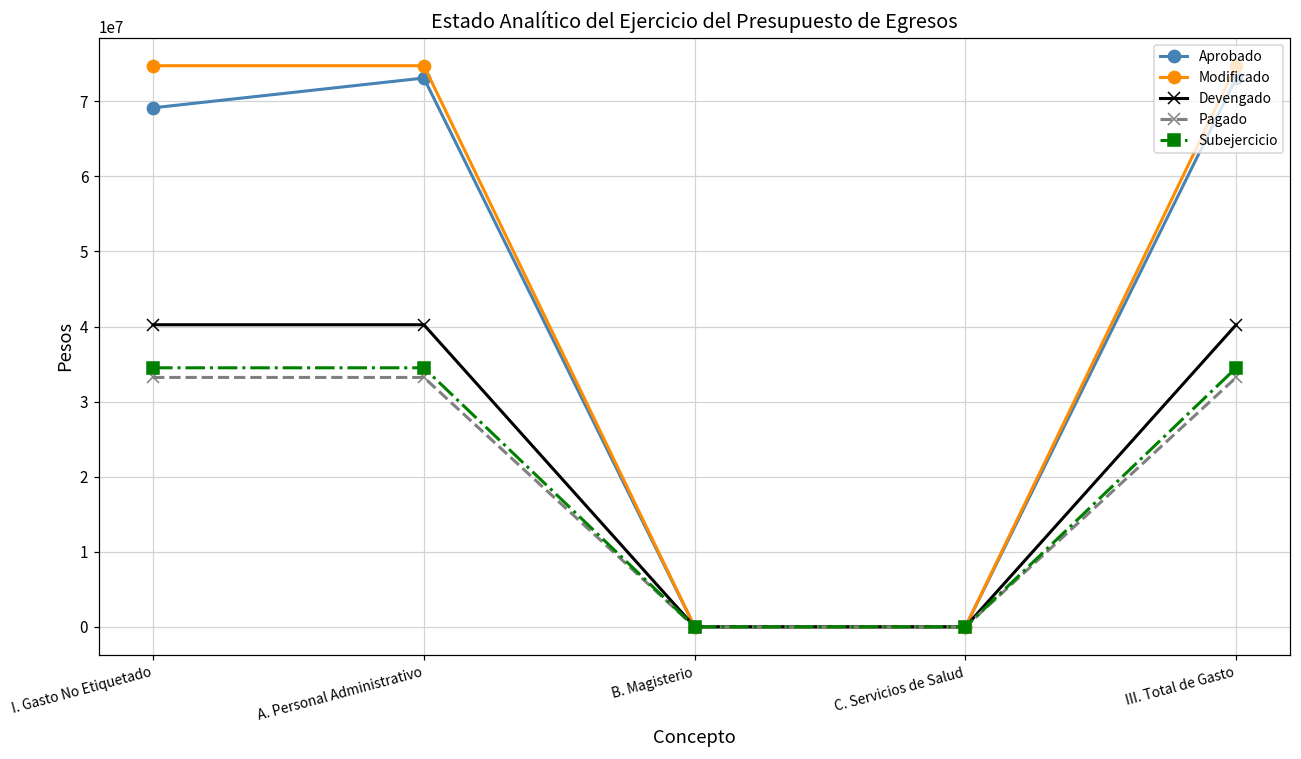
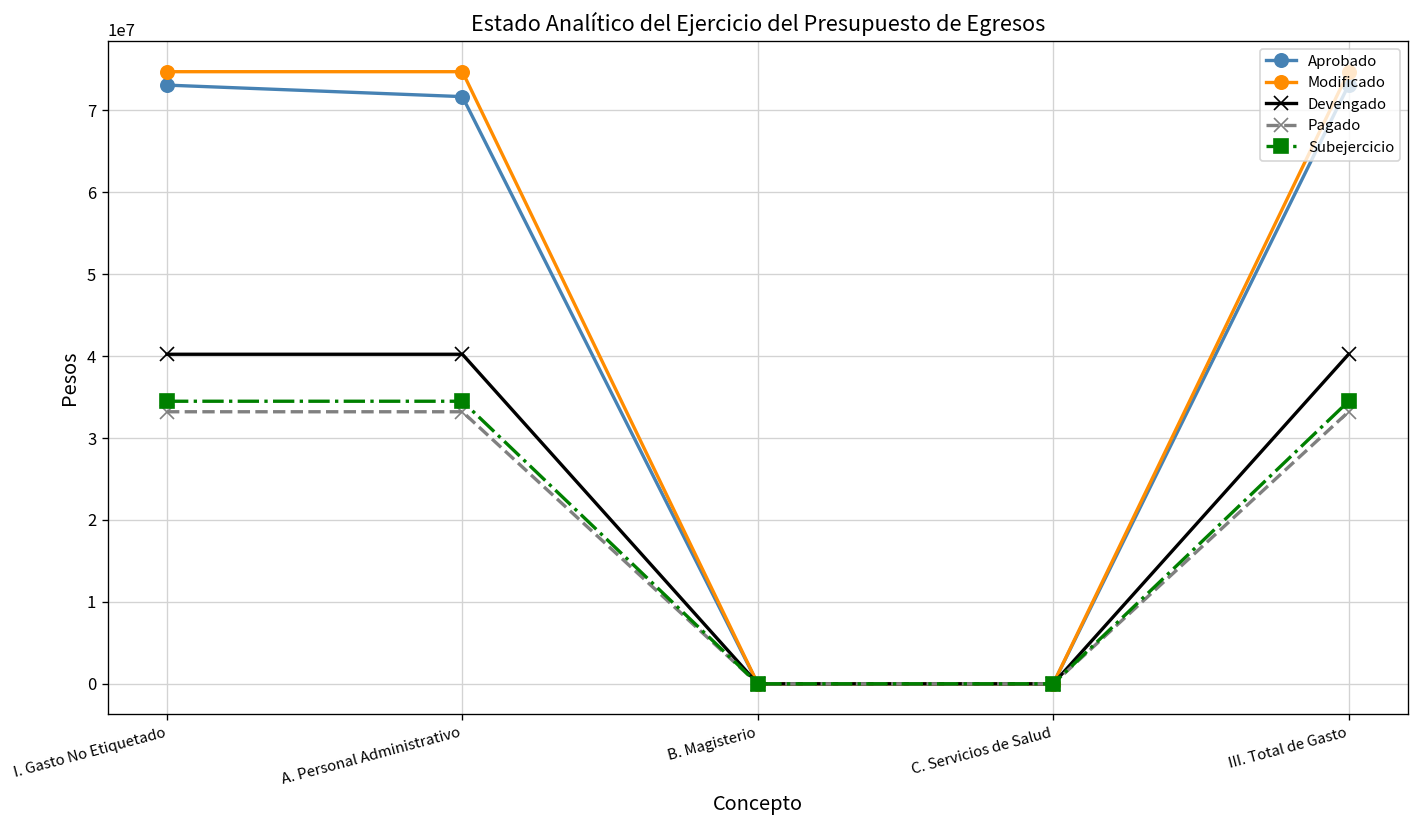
  {
    "Aprobado": {
-     "I. Gasto No Etiquetado": 69000000,
-     "A. Personal Administrativo": 73000000
+     "I. Gasto No Etiquetado": 73000000,
+     "A. Personal Administrativo": 72000000
    },
    "Modificado": {
      "I. Gasto No Etiquetado": 75000000,
      "A. Personal Administrativo": 75000000
    },
    "Devengado": {
      "I. Gasto No Etiquetado": 40000000,
      "A. Personal Administrativo": 40000000,
      "III. Total de Gasto": 40000000
    },
    "Pagado": {
      "I. Gasto No Etiquetado": 33000000,
      "A. Personal Administrativo": 33000000,
      "III. Total de Gasto": 33000000
    },
    "Subejercicio": {
      "I. Gasto No Etiquetado": 35000000,
      "A. Personal Administrativo": 35000000,
      "III. Total de Gasto": 35000000
    }
  }
